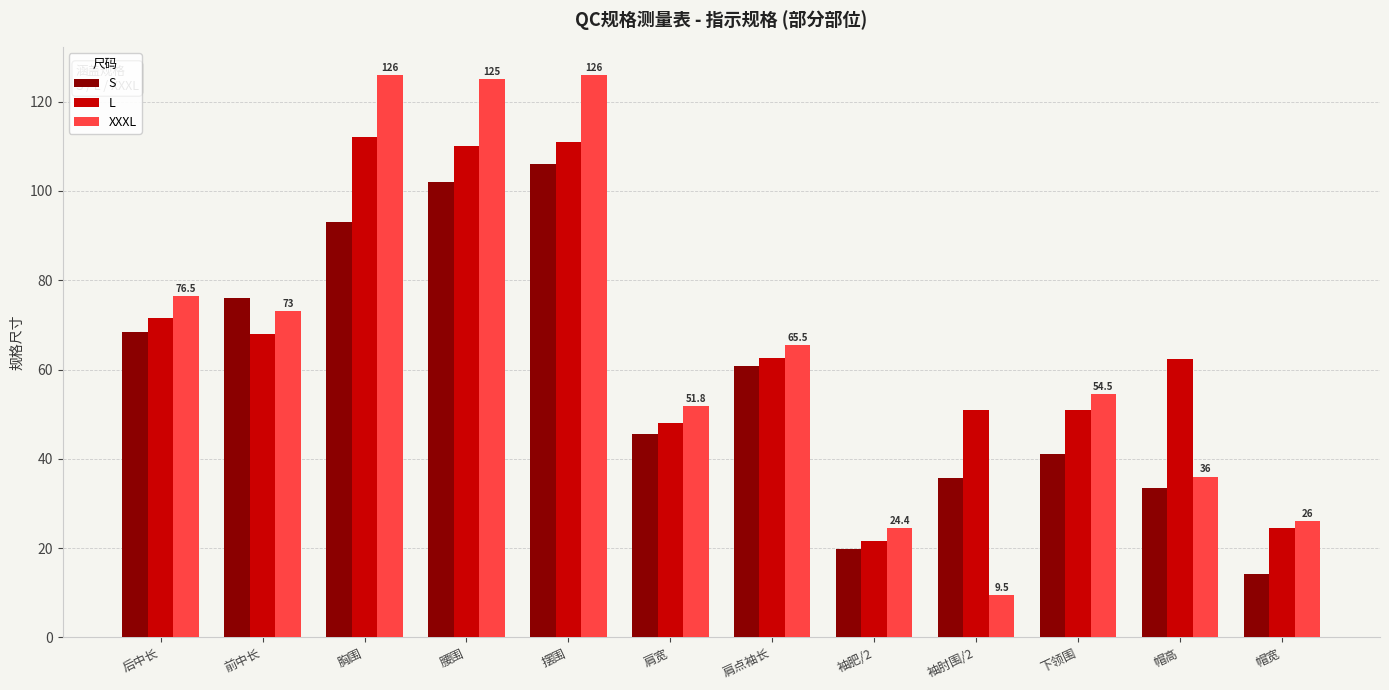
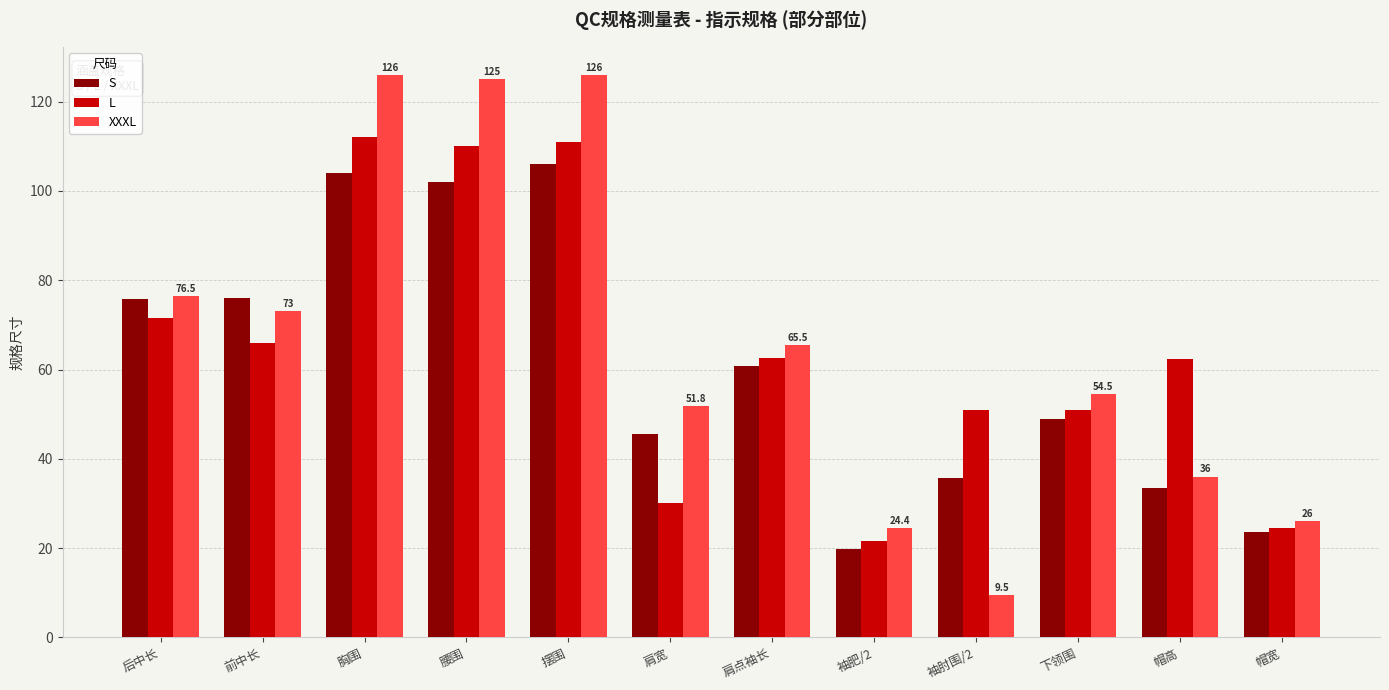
  {
    "S": {
-     "后中长": 69,
+     "后中长": 76,
      "前中长": 76,
-     "胸围": 93,
+     "胸围": 104,
      "腰围": 102,
      "摆围": 106,
      "肩宽": 46,
      "肩点袖长": 61,
      "袖肥/2": 20,
      "袖肘围/2": 36,
-     "下领围": 41,
+     "下领围": 49,
      "帽高": 34,
-     "帽宽": 14
+     "帽宽": 24
    },
    "L": {
      "后中长": 72,
-     "前中长": 68,
+     "前中长": 66,
      "胸围": 112,
      "腰围": 110,
      "摆围": 111,
-     "肩宽": 48,
+     "肩宽": 30,
      "肩点袖长": 63,
      "袖肥/2": 22,
      "袖肘围/2": 51,
      "下领围": 51,
      "帽高": 62,
      "帽宽": 25
    },
    "XXXL": {
      "后中长": 76.5,
      "前中长": 73,
      "胸围": 126,
      "腰围": 125,
      "摆围": 126,
      "肩宽": 51.8,
      "肩点袖长": 65.5,
      "袖肥/2": 24.4,
      "袖肘围/2": 9.5,
      "下领围": 54.5,
      "帽高": 36,
      "帽宽": 26
    }
  }
